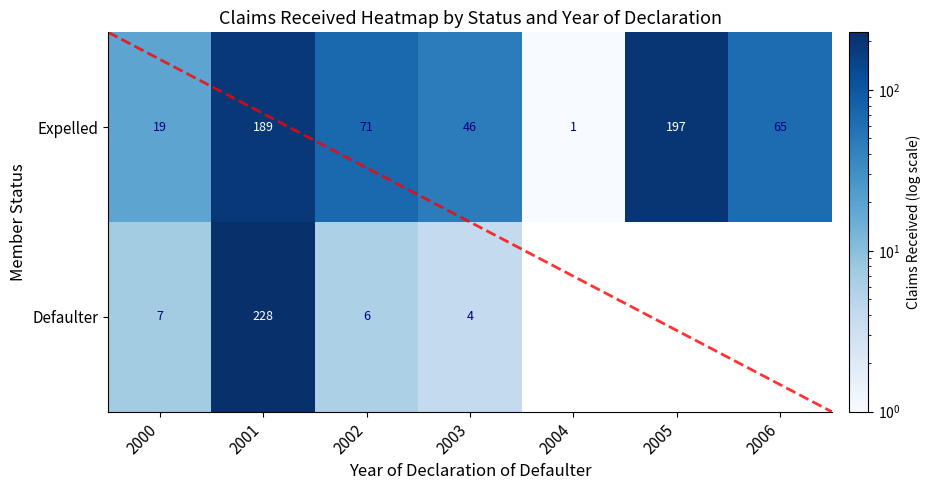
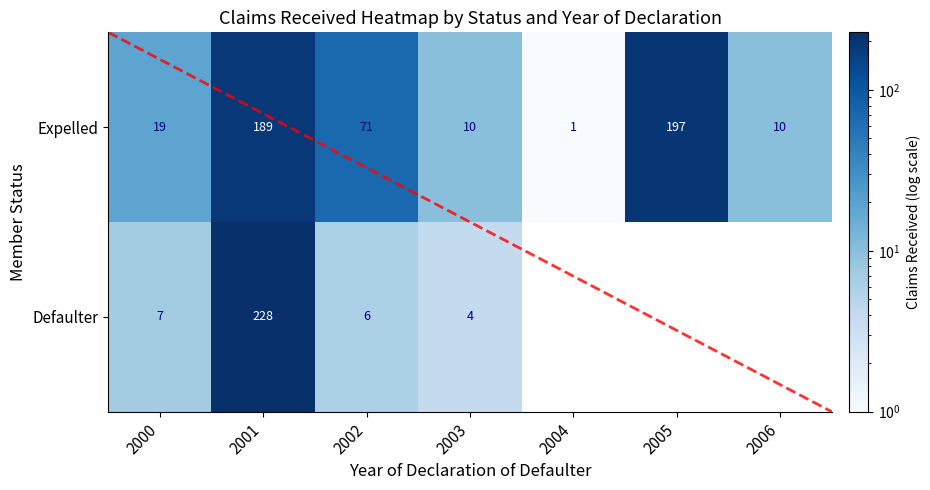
  {
    "Expelled": {
      "2000": 19,
      "2001": 189,
      "2002": 71,
-     "2003": 46,
+     "2003": 10,
      "2004": 1,
      "2005": 197,
-     "2006": 65
+     "2006": 10
    },
    "Defaulter": {
      "2000": 7,
      "2001": 228,
      "2002": 6,
      "2003": 4
    }
  }
